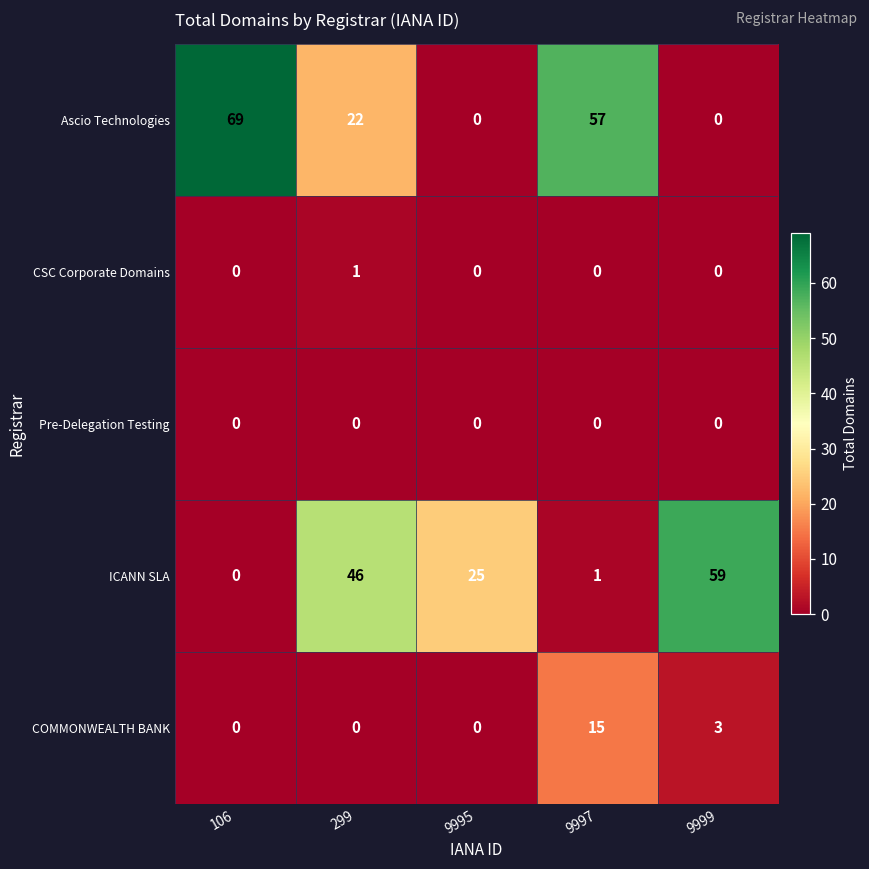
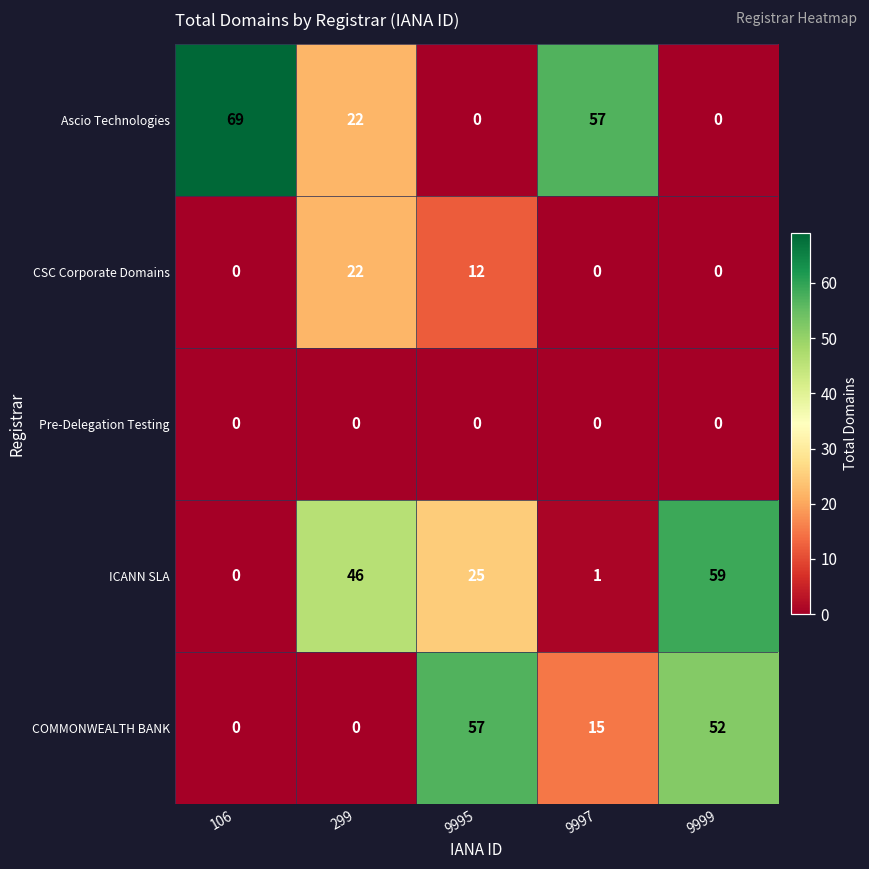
  {
    "Ascio Technologies": {
      "106": 69,
      "299": 22,
      "9995": 0,
      "9997": 57,
      "9999": 0
    },
    "CSC Corporate Domains": {
      "106": 0,
-     "299": 1,
-     "9995": 0,
+     "299": 22,
+     "9995": 12,
      "9997": 0,
      "9999": 0
    },
    "Pre-Delegation Testing": {
      "106": 0,
      "299": 0,
      "9995": 0,
      "9997": 0,
      "9999": 0
    },
    "ICANN SLA": {
      "106": 0,
      "299": 46,
      "9995": 25,
      "9997": 1,
      "9999": 59
    },
    "COMMONWEALTH BANK": {
      "106": 0,
      "299": 0,
-     "9995": 0,
+     "9995": 57,
      "9997": 15,
-     "9999": 3
+     "9999": 52
    }
  }
